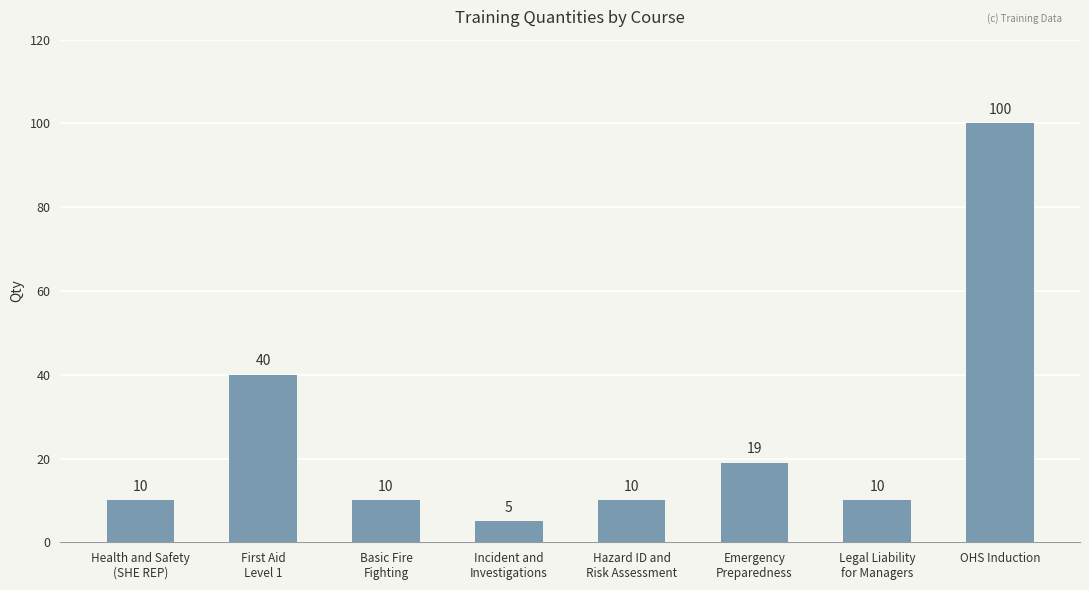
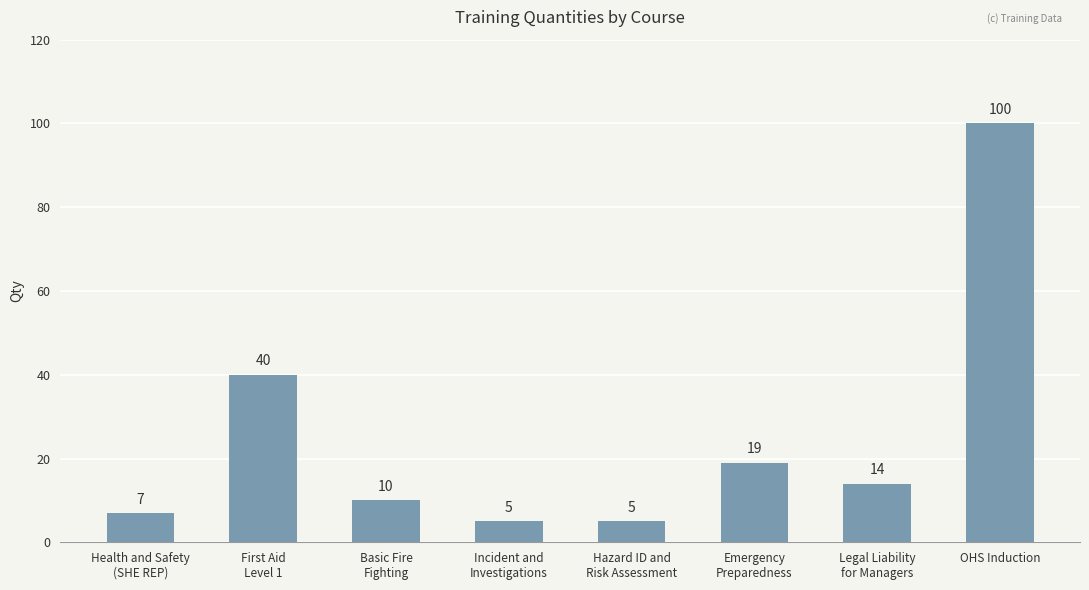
  {
-   "Health and Safety (SHE REP)": 10,
+   "Health and Safety (SHE REP)": 7,
    "First Aid Level 1": 40,
    "Basic Fire Fighting": 10,
    "Incident and Investigations": 5,
-   "Hazard ID and Risk Assessment": 10,
+   "Hazard ID and Risk Assessment": 5,
    "Emergency Preparedness": 19,
-   "Legal Liability for Managers": 10,
+   "Legal Liability for Managers": 14,
    "OHS Induction": 100
  }
